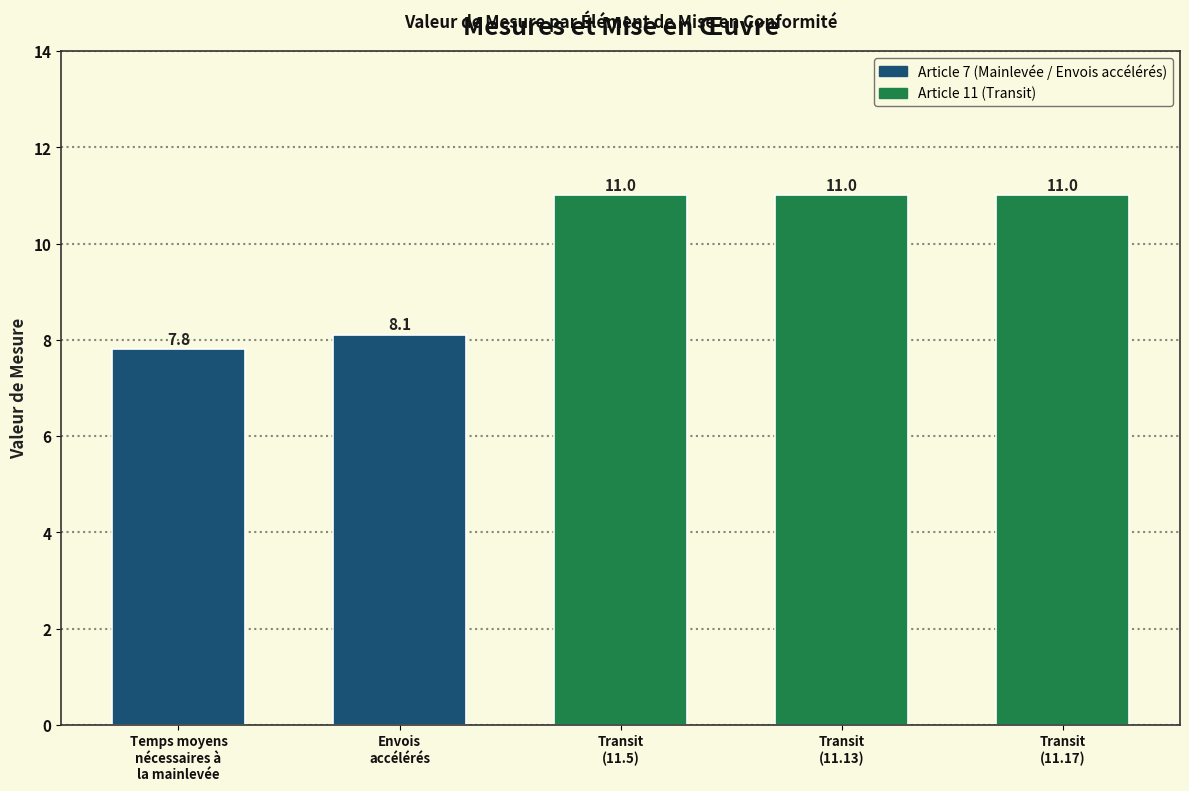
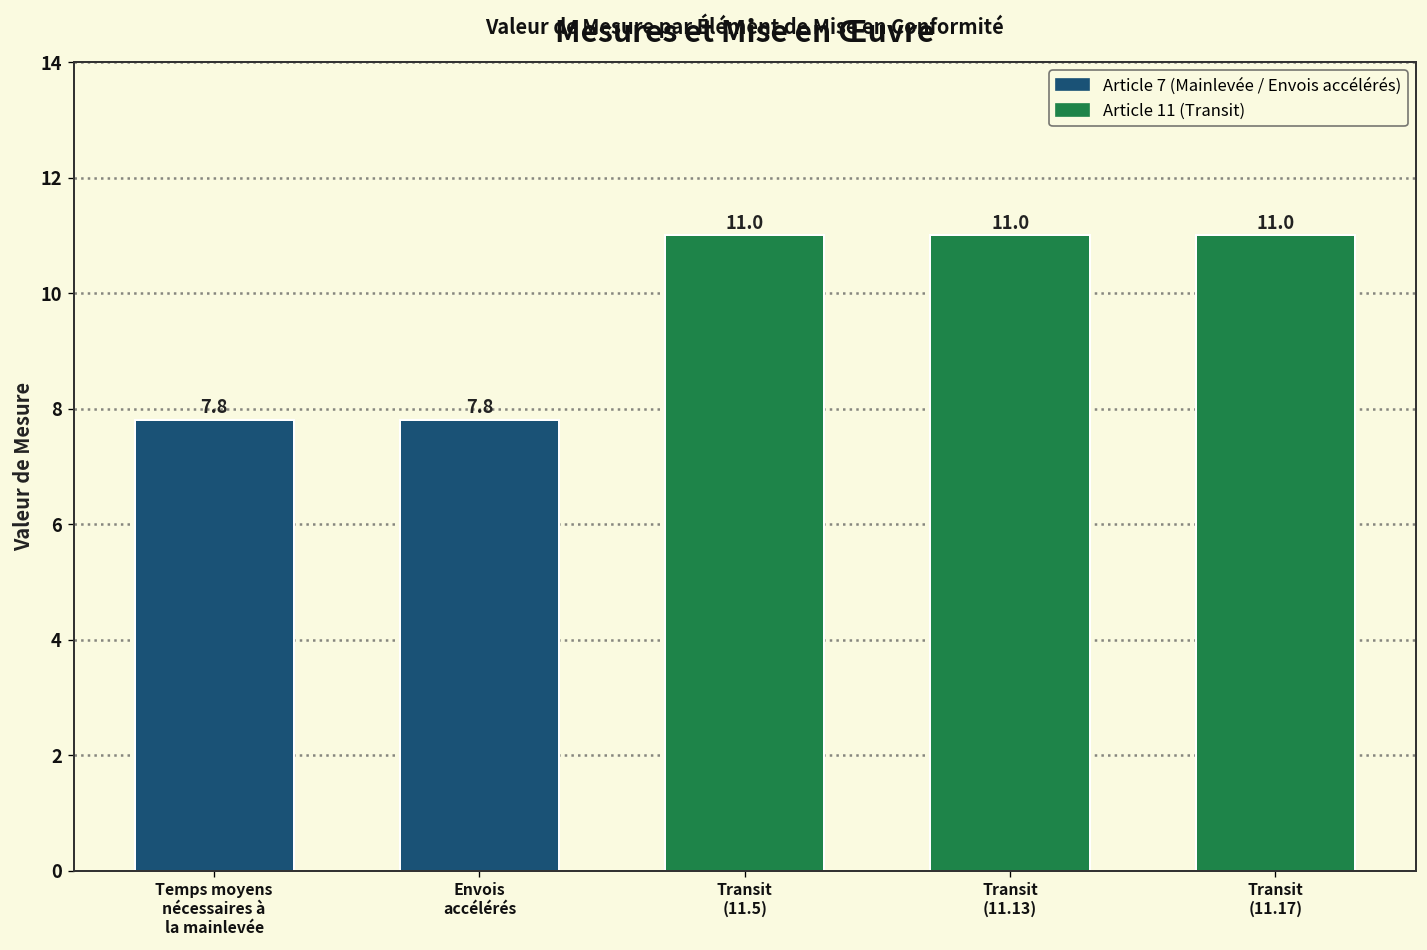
  {
    "Temps moyens nécessaires à la mainlevée": 7.8,
-   "Envois accélérés": 8.1,
+   "Envois accélérés": 7.8,
    "Transit (11.5)": 11.0,
    "Transit (11.13)": 11.0,
    "Transit (11.17)": 11.0
  }
